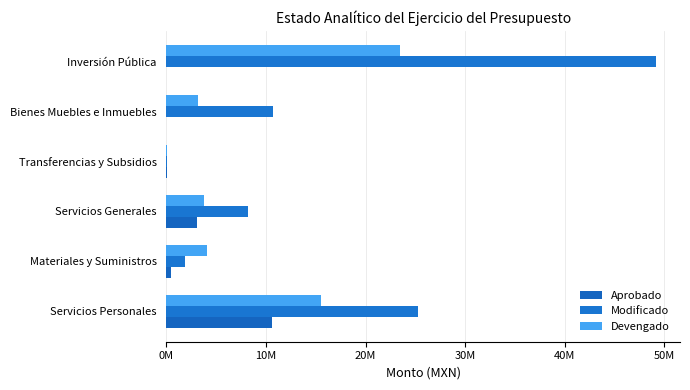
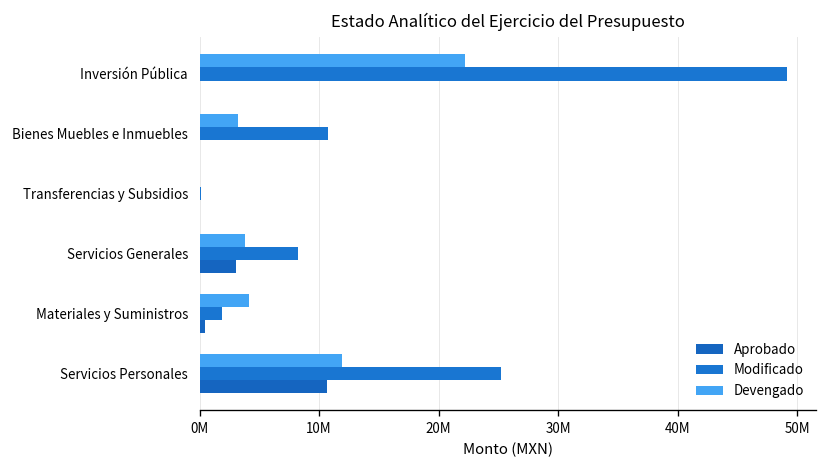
  {
    "Devengado": {
-     "Inversión Pública": 23000000,
+     "Inversión Pública": 22000000,
      "Bienes Muebles e Inmuebles": 3000000,
      "Servicios Generales": 4000000,
      "Materiales y Suministros": 4000000,
-     "Servicios Personales": 16000000
+     "Servicios Personales": 12000000
    }
  }
